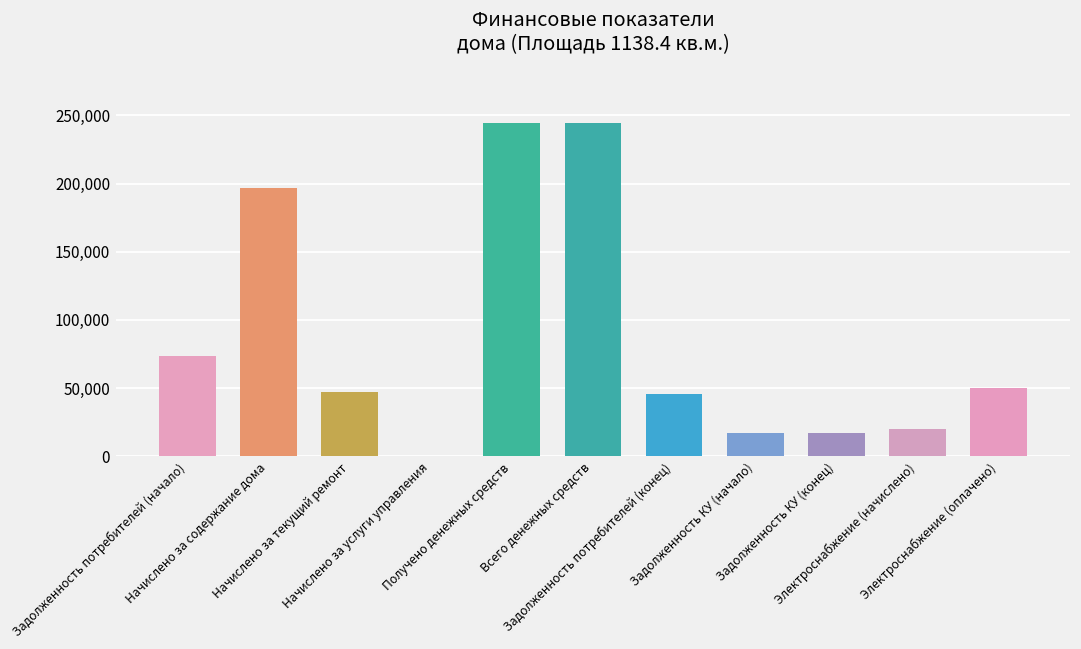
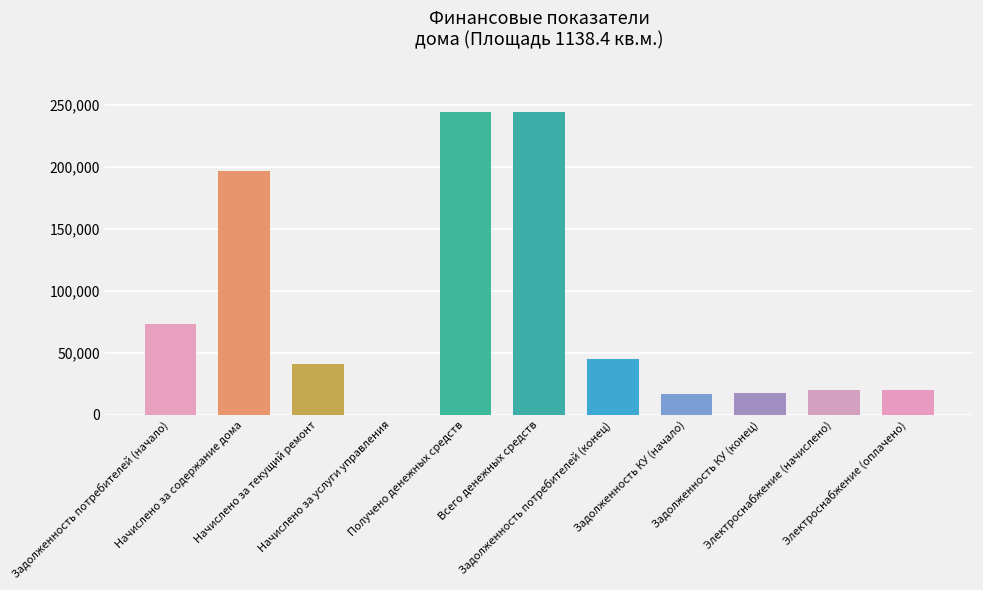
  {
    "Задолженность потребителей (начало)": "73,000",
    "Начислено за содержание дома": "197,000",
-   "Начислено за текущий ремонт": "47,000",
+   "Начислено за текущий ремонт": "41,000",
    "Начислено за услуги управления": "0",
    "Получено денежных средств": "245,000",
    "Всего денежных средств": "245,000",
    "Задолженность потребителей (конец)": "45,000",
    "Задолженность КУ (начало)": "17,000",
    "Задолженность КУ (конец)": "17,000",
    "Электроснабжение (начислено)": "20,000",
-   "Электроснабжение (оплачено)": "50,000"
+   "Электроснабжение (оплачено)": "20,000"
  }
